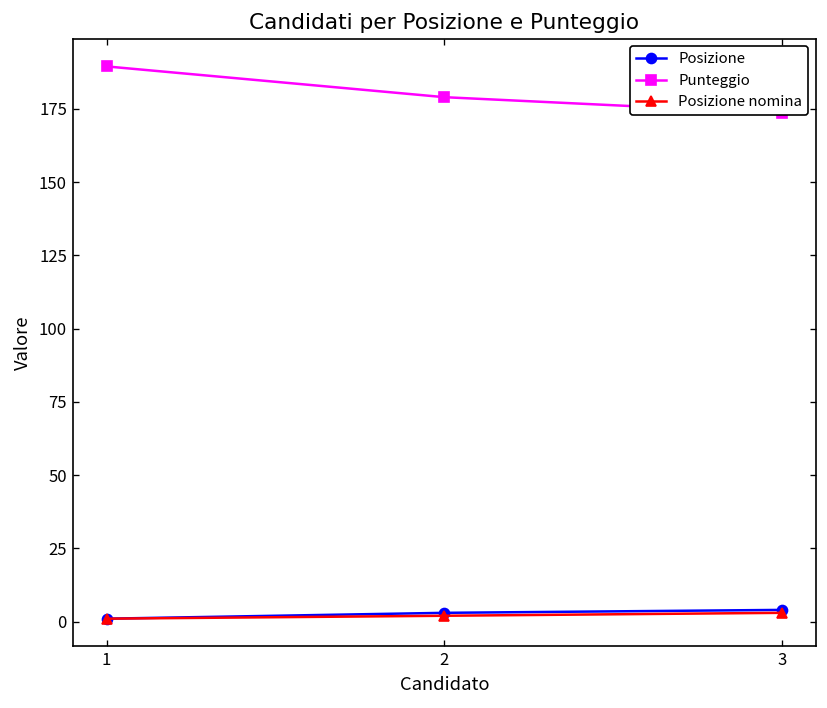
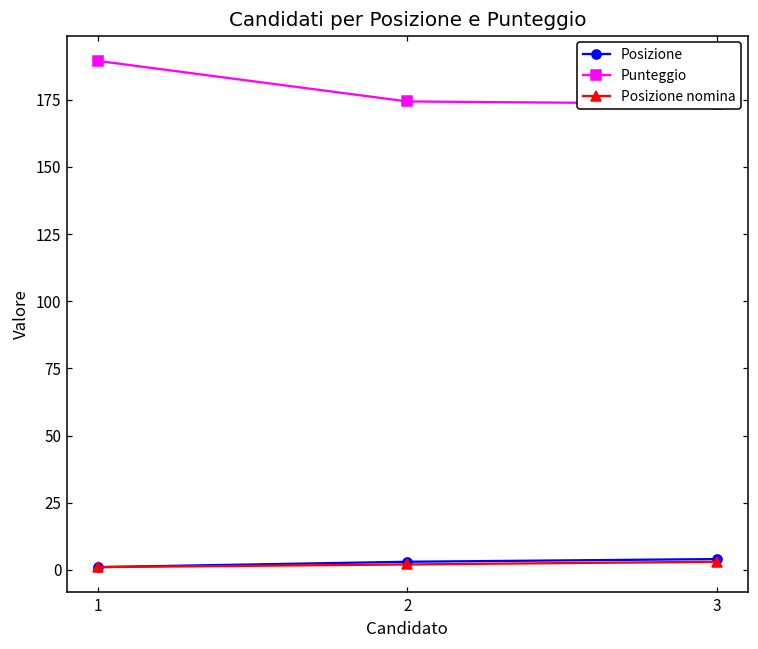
  {
    "Punteggio": {
      "1": 190,
-     "2": 179
+     "2": 174
    }
  }
